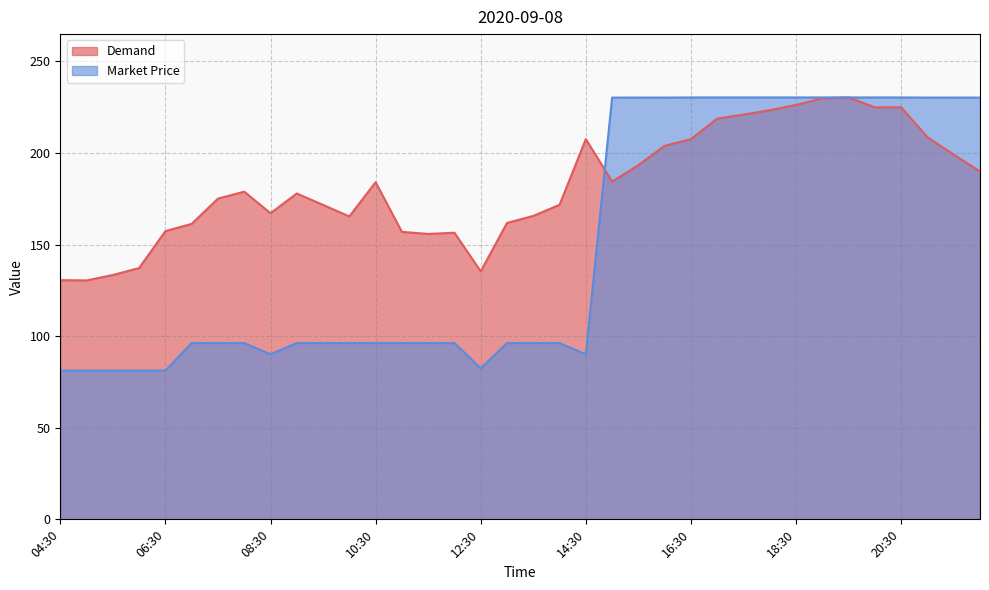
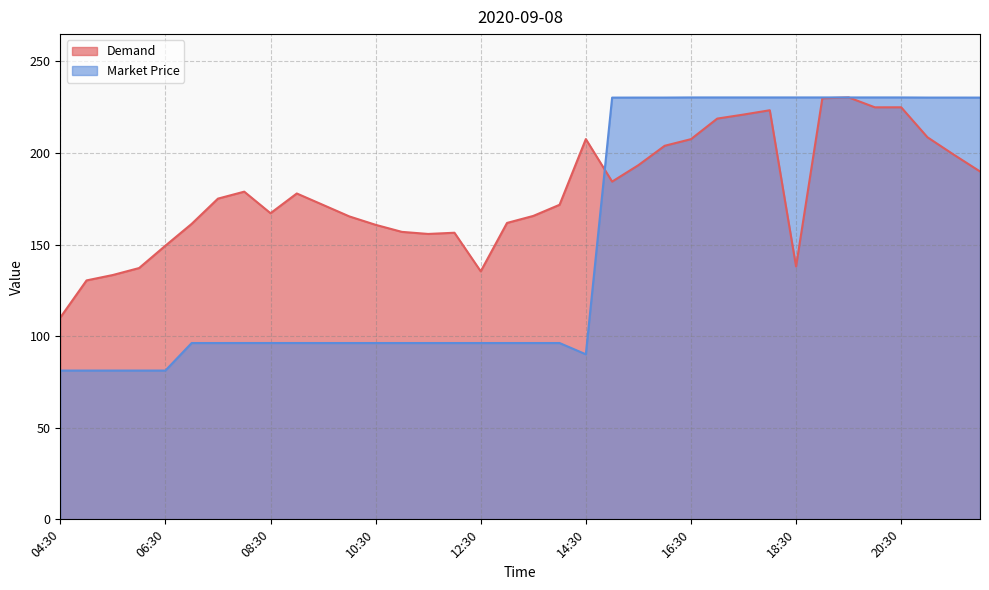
  {
    "Demand": {
-     "04:30": 131,
-     "06:30": 157,
+     "04:30": 110,
+     "06:30": 149,
      "08:30": 167,
-     "10:30": 184,
+     "10:30": 161,
      "12:30": 135,
      "14:30": 208,
      "16:30": 208,
-     "18:30": 226,
+     "18:30": 138,
      "20:30": 225
    },
    "Market Price": {
      "04:30": 81,
      "06:30": 81,
-     "08:30": 90,
+     "08:30": 96,
      "10:30": 96,
-     "12:30": 82,
+     "12:30": 96,
      "14:30": 90,
      "16:30": 230,
      "18:30": 230,
      "20:30": 230
    }
  }
